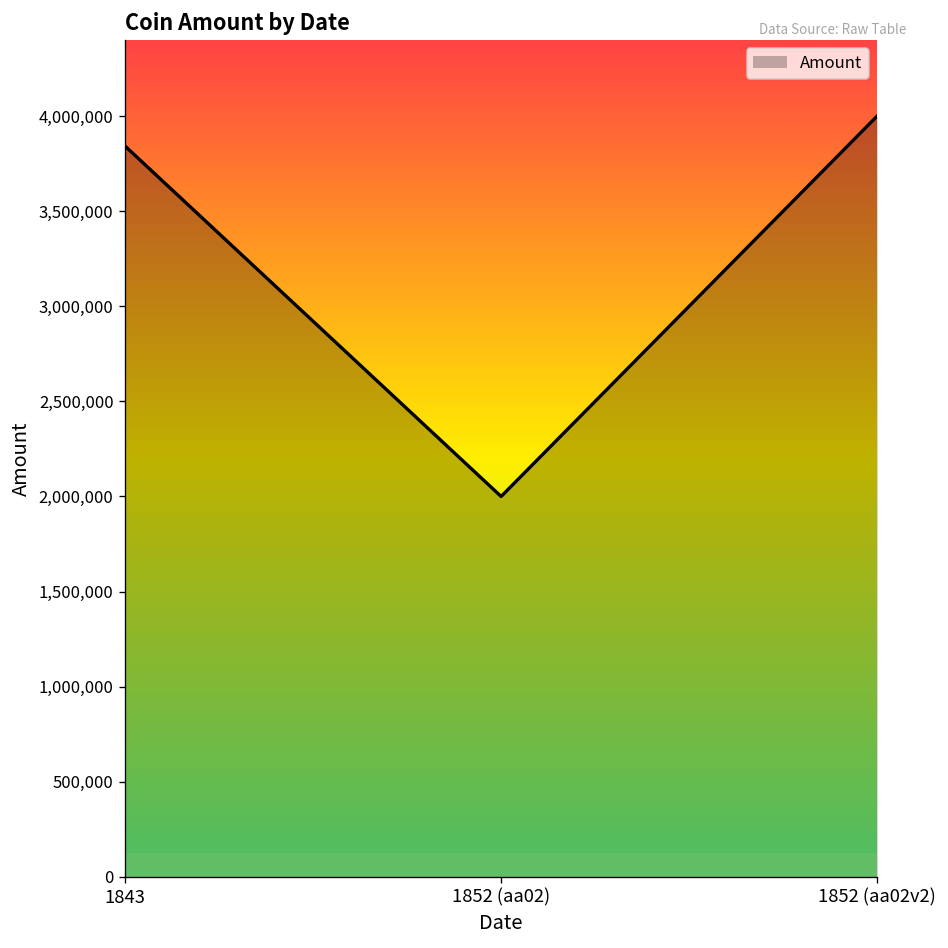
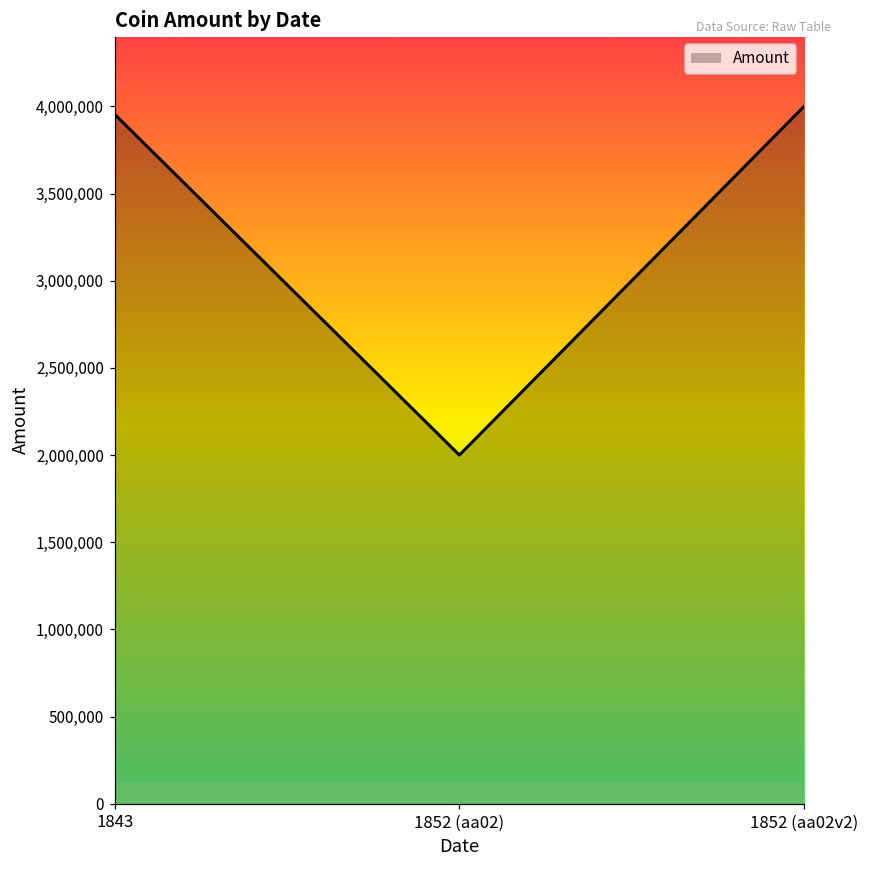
  {
-   "1843": "3,840,000",
+   "1843": "3,950,000",
    "1852 (aa02)": "2,000,000",
    "1852 (aa02v2)": "4,000,000"
  }
